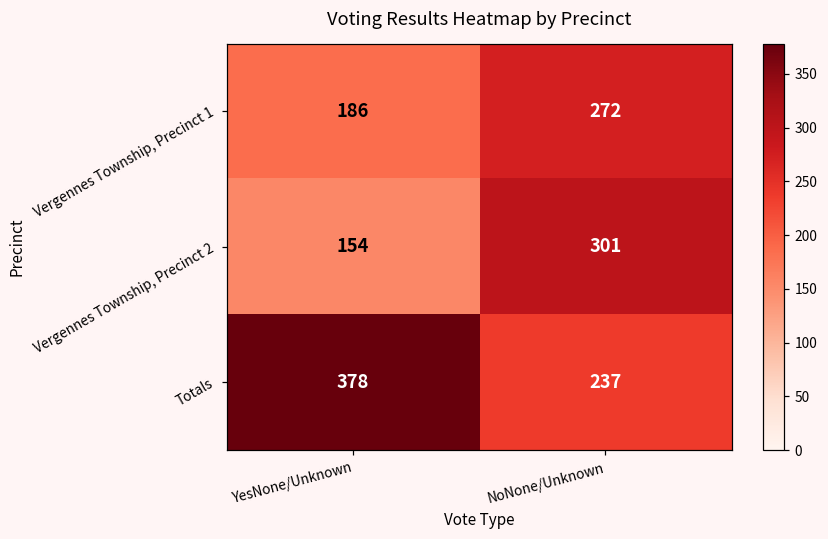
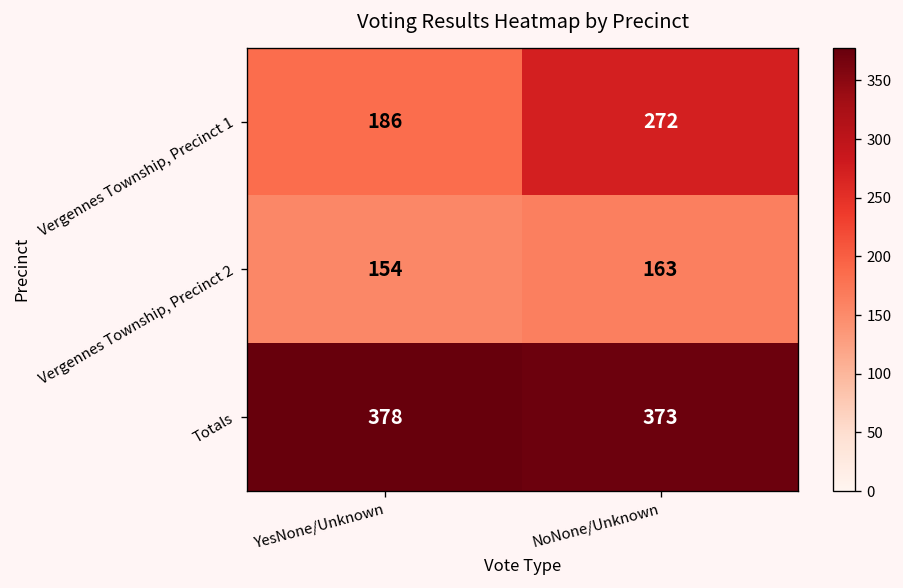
  {
    "Vergennes Township, Precinct 1": {
      "YesNone/Unknown": 186,
      "NoNone/Unknown": 272
    },
    "Vergennes Township, Precinct 2": {
      "YesNone/Unknown": 154,
-     "NoNone/Unknown": 301
+     "NoNone/Unknown": 163
    },
    "Totals": {
      "YesNone/Unknown": 378,
-     "NoNone/Unknown": 237
+     "NoNone/Unknown": 373
    }
  }
